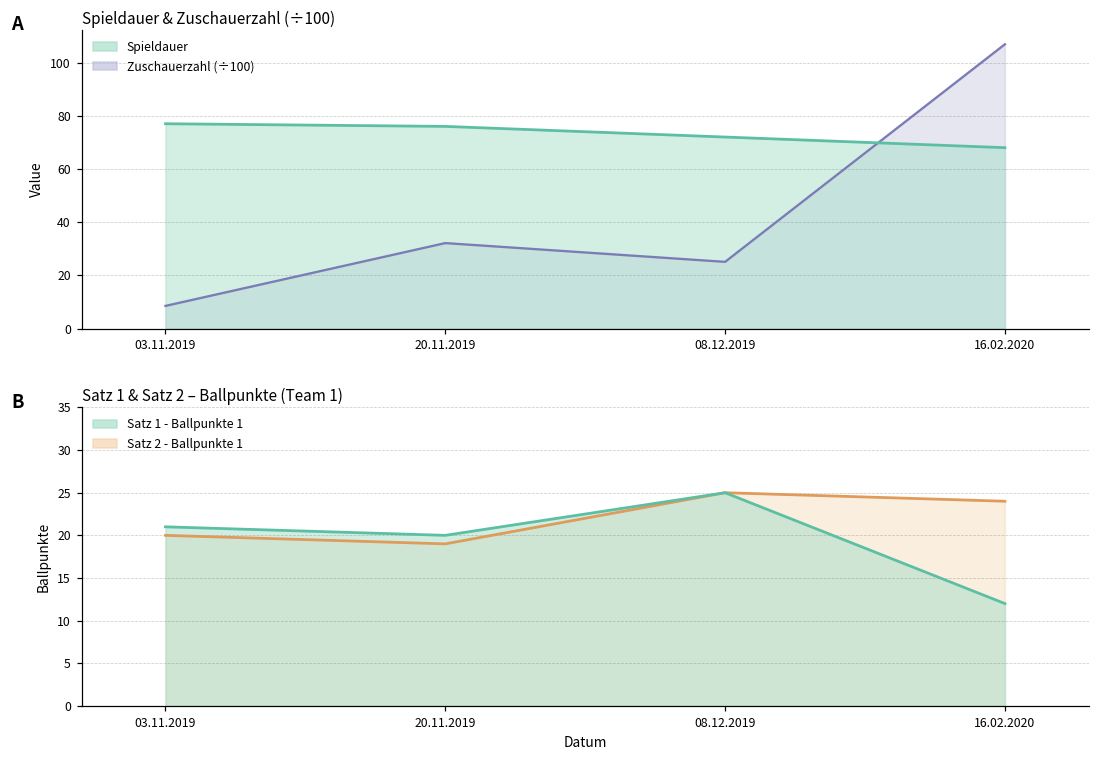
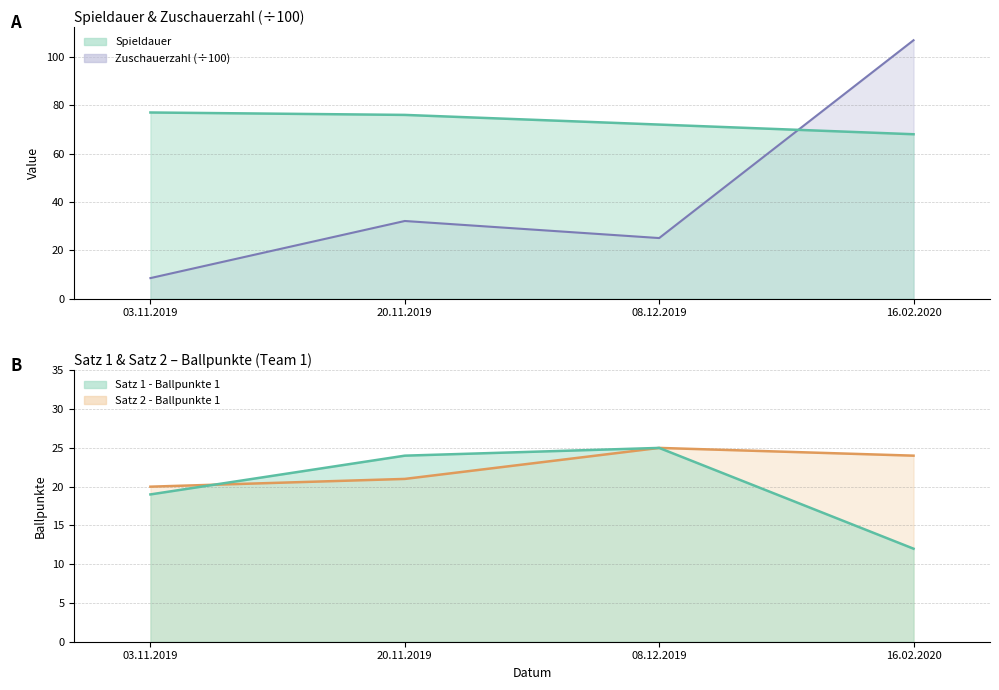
  {
    "Satz 1 & Satz 2 – Ballpunkte (Team 1)": {
      "Satz 2 - Ballpunkte 1": {
        "03.11.2019": 20,
-       "20.11.2019": 19,
+       "20.11.2019": 21,
        "16.02.2020": 24
      },
      "Satz 1 - Ballpunkte 1": {
-       "03.11.2019": 21,
-       "20.11.2019": 20,
+       "03.11.2019": 19,
+       "20.11.2019": 24,
        "16.02.2020": 12
      }
    }
  }
